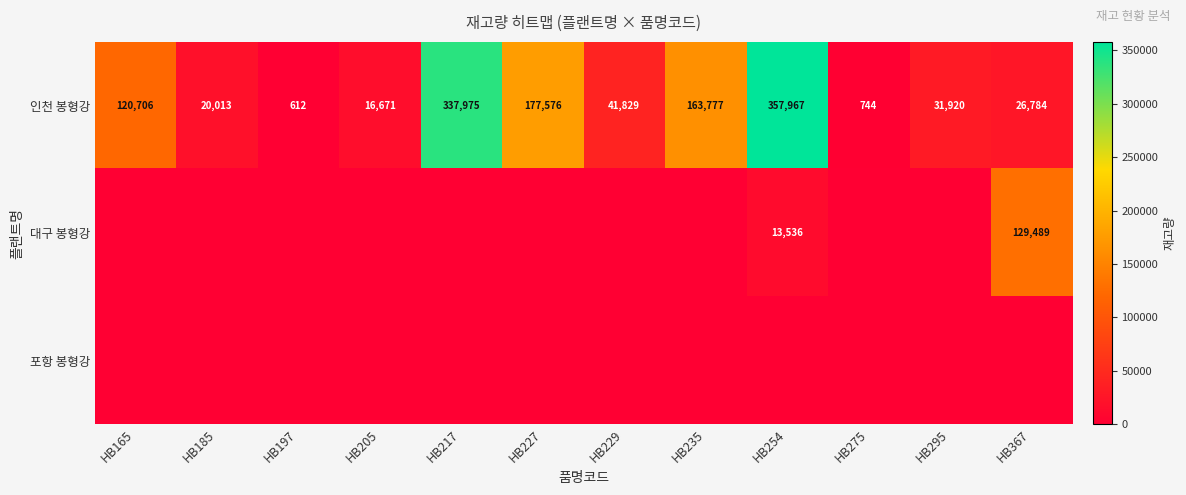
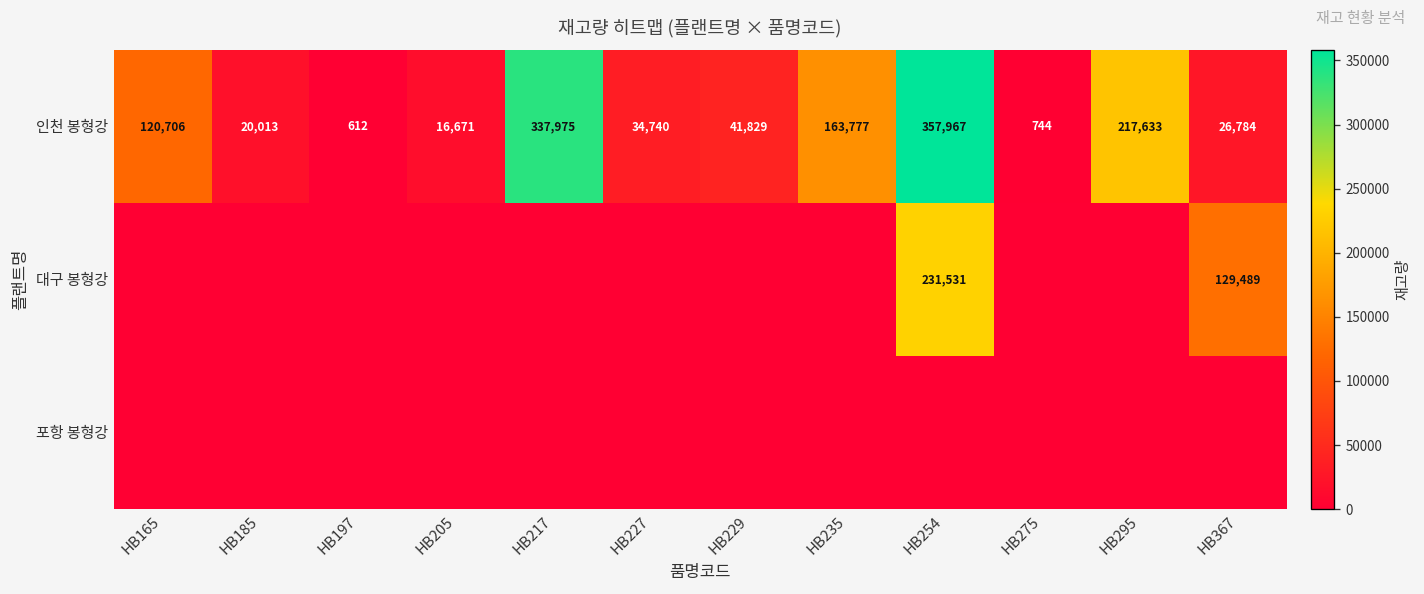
  {
    "인천 봉형강": {
      "HB165": "120,706",
      "HB185": "20,013",
      "HB197": "612",
      "HB205": "16,671",
      "HB217": "337,975",
-     "HB227": "177,576",
+     "HB227": "34,740",
      "HB229": "41,829",
      "HB235": "163,777",
      "HB254": "357,967",
      "HB275": "744",
-     "HB295": "31,920",
+     "HB295": "217,633",
      "HB367": "26,784"
    },
    "대구 봉형강": {
-     "HB254": "13,536",
+     "HB254": "231,531",
      "HB367": "129,489"
    }
  }
